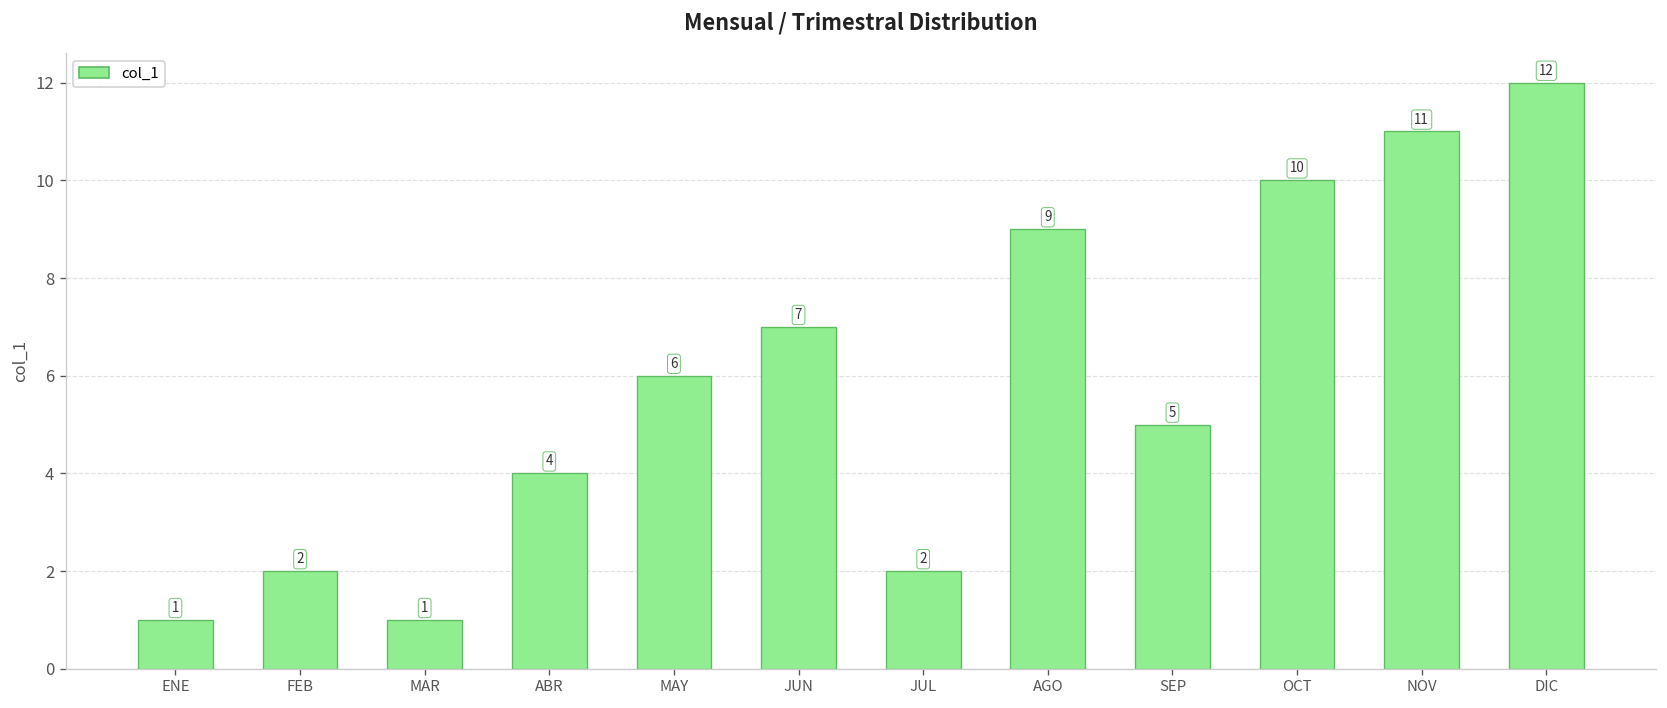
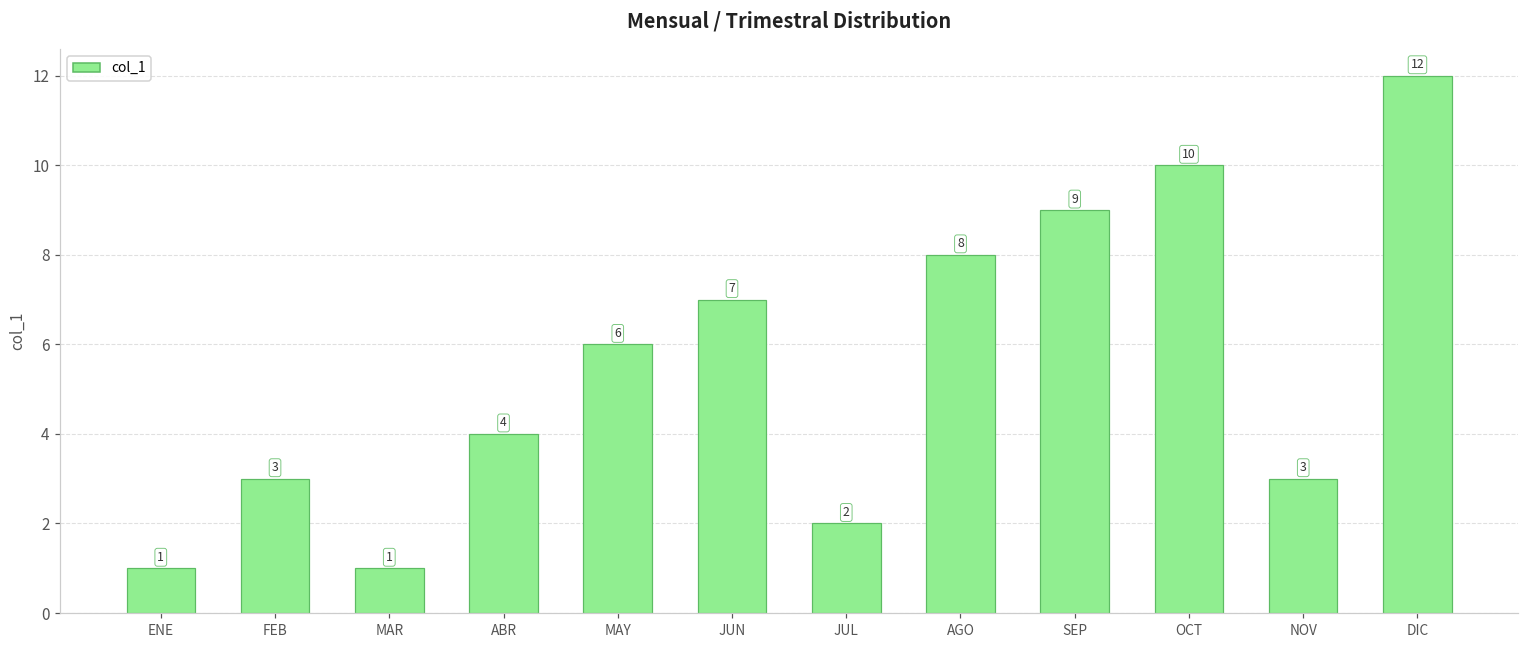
  {
-   "FEB": 2,
-   "AGO": 9,
-   "SEP": 5,
-   "NOV": 11
+   "FEB": 3,
+   "AGO": 8,
+   "SEP": 9,
+   "NOV": 3
  }
